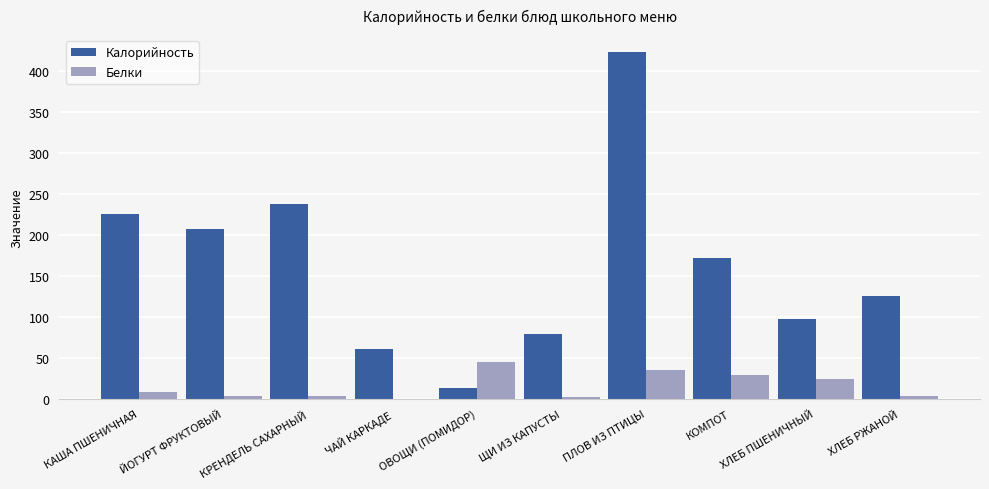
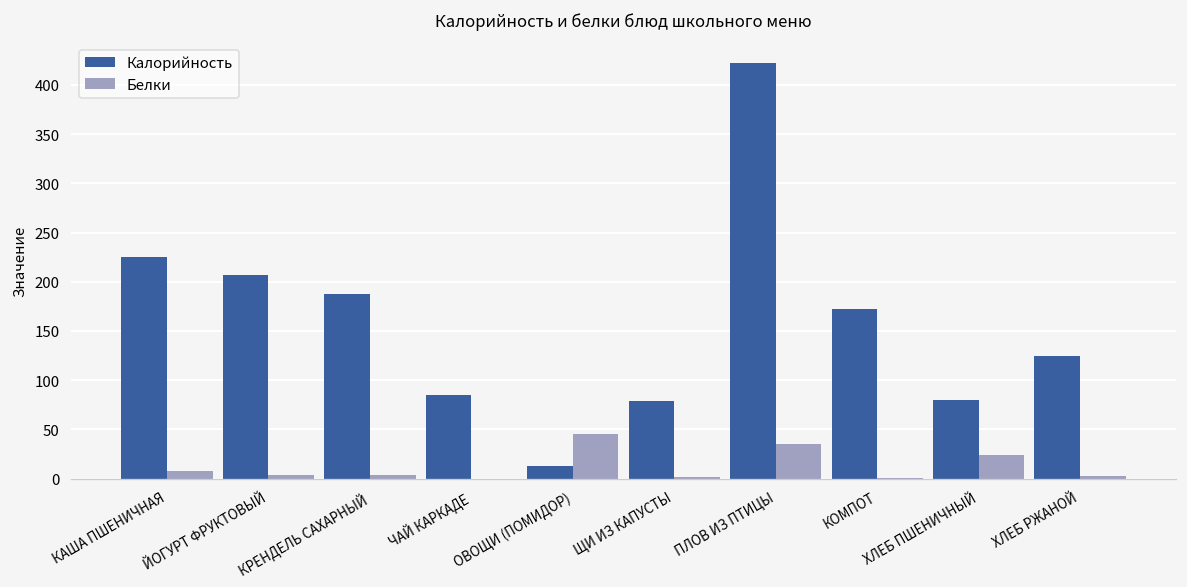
  {
    "Калорийность": {
      "КАША ПШЕНИЧНАЯ": 220,
      "ЙОГУРТ ФРУКТОВЫЙ": 210,
-     "КРЕНДЕЛЬ САХАРНЫЙ": 240,
-     "ЧАЙ КАРКАДЕ": 60,
+     "КРЕНДЕЛЬ САХАРНЫЙ": 190,
+     "ЧАЙ КАРКАДЕ": 80,
      "ОВОЩИ (ПОМИДОР)": 10,
      "ЩИ ИЗ КАПУСТЫ": 80,
      "ПЛОВ ИЗ ПТИЦЫ": 420,
      "КОМПОТ": 170,
-     "ХЛЕБ ПШЕНИЧНЫЙ": 100,
+     "ХЛЕБ ПШЕНИЧНЫЙ": 80,
      "ХЛЕБ РЖАНОЙ": 120
    },
    "Белки": {
      "КАША ПШЕНИЧНАЯ": 10,
      "ЙОГУРТ ФРУКТОВЫЙ": 0,
      "КРЕНДЕЛЬ САХАРНЫЙ": 0,
      "ОВОЩИ (ПОМИДОР)": 50,
      "ПЛОВ ИЗ ПТИЦЫ": 40,
-     "КОМПОТ": 30,
+     "КОМПОТ": 0,
      "ХЛЕБ ПШЕНИЧНЫЙ": 20
    }
  }
